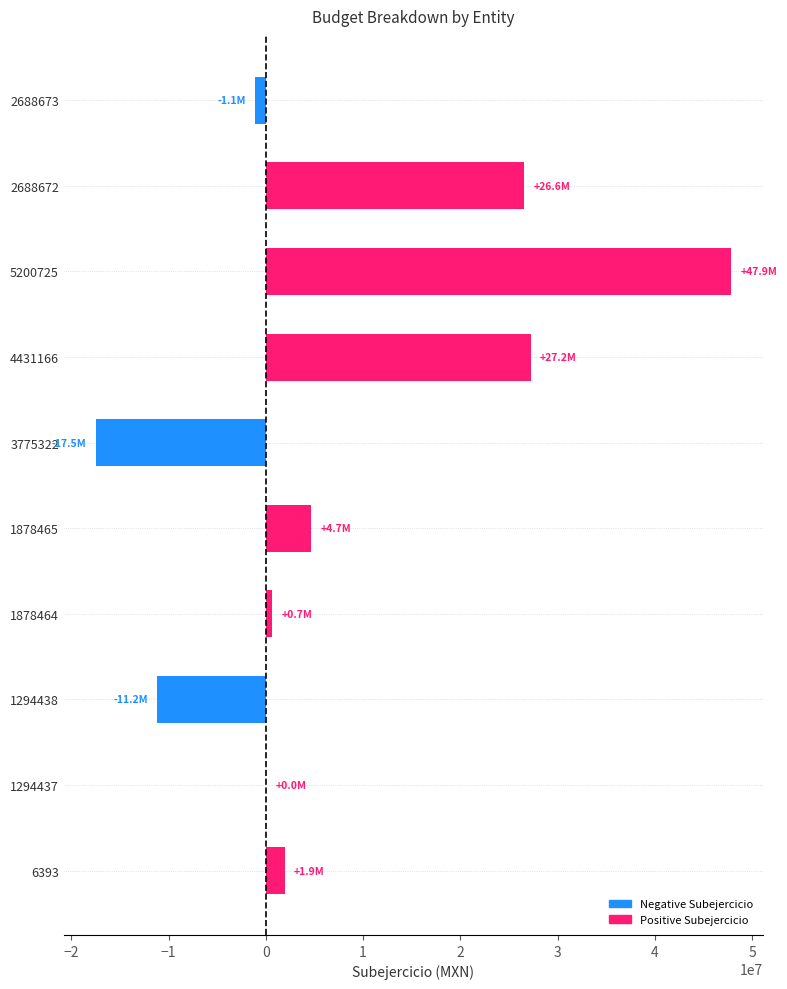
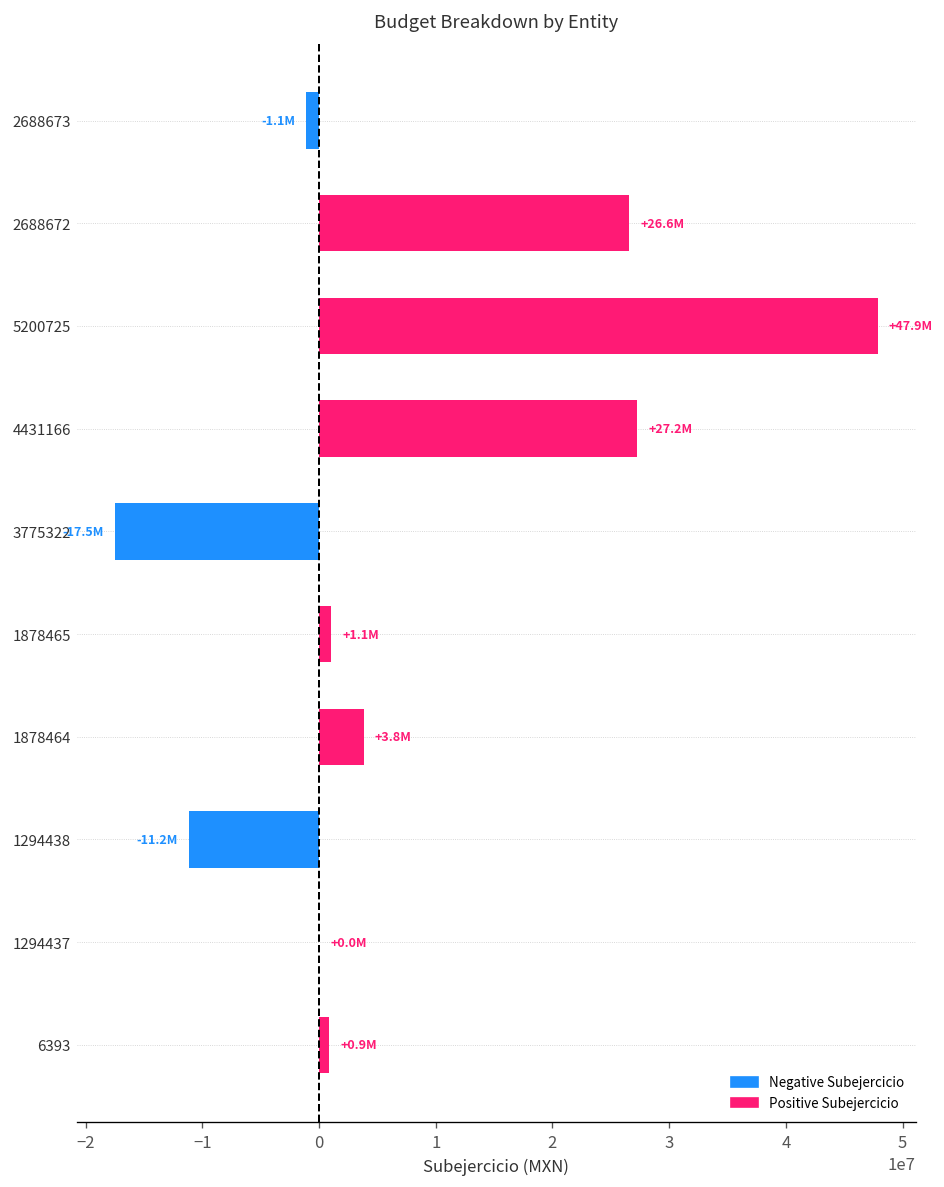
  {
    "2688673": "-1.1M",
    "2688672": "+26.6M",
    "5200725": "+47.9M",
    "4431166": "+27.2M",
    "3775322": "-17.5M",
-   "1878465": "+4.7M",
-   "1878464": "+0.7M",
+   "1878465": "+1.1M",
+   "1878464": "+3.8M",
    "1294438": "-11.2M",
    "1294437": "+0.0M",
-   "6393": "+1.9M"
+   "6393": "+0.9M"
  }
